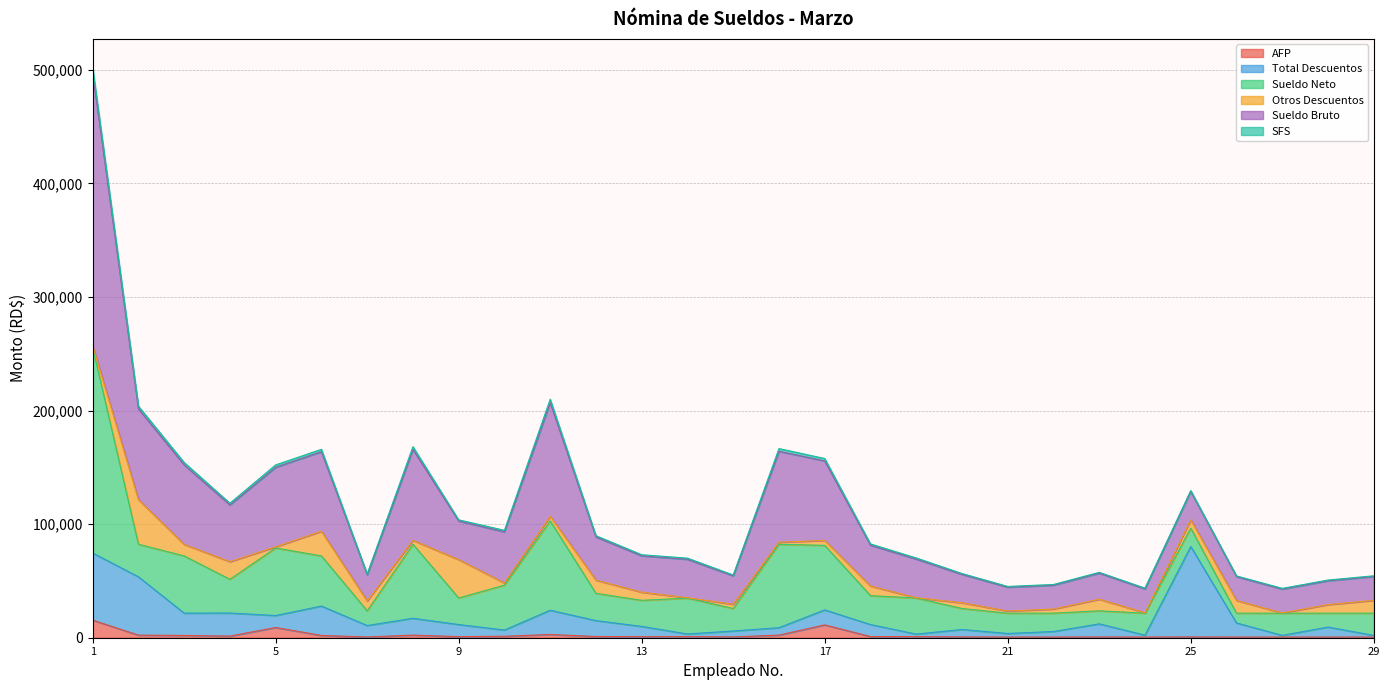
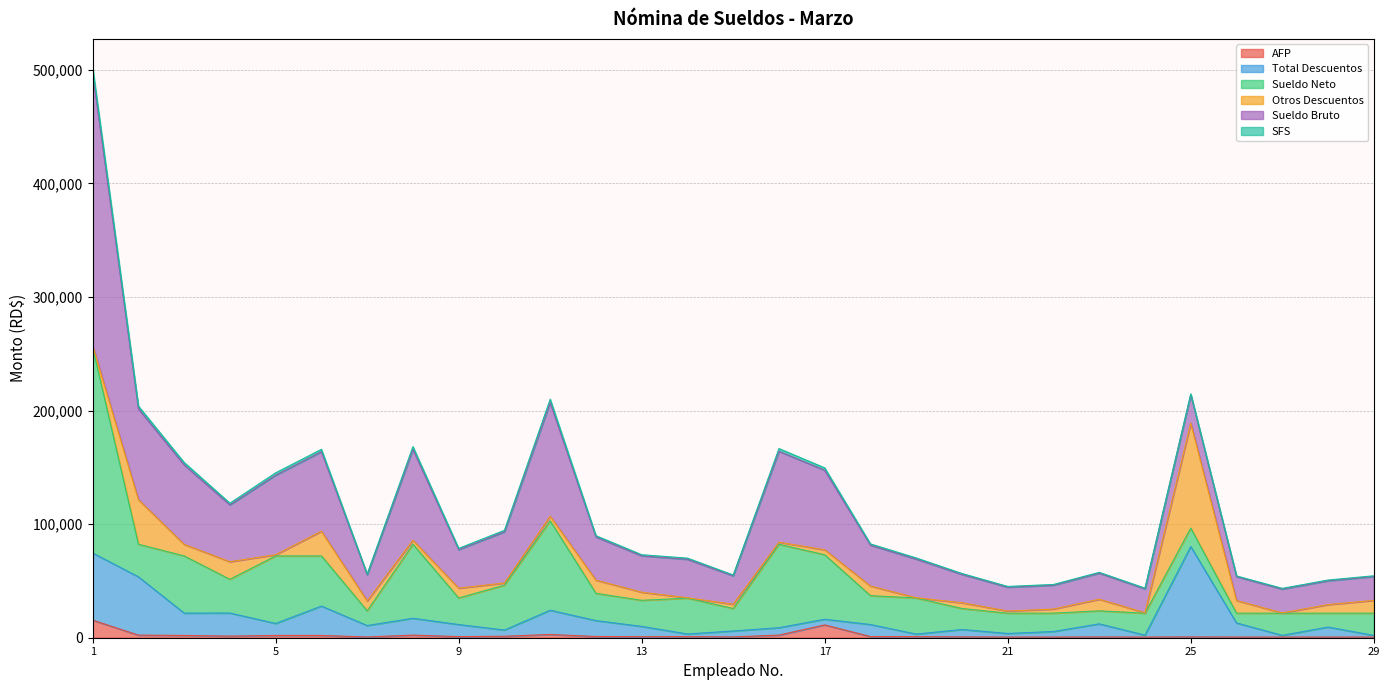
  {
    "AFP": {
      "1": "15,000",
-     "5": "9,000",
+     "5": "2,000",
      "9": "1,000",
      "13": "1,000",
      "17": "11,000",
      "21": "1,000",
      "25": "1,000"
    },
    "Total Descuentos": {
      "1": "59,000",
      "5": "11,000",
      "9": "11,000",
      "13": "9,000",
-     "17": "13,000",
+     "17": "5,000",
      "21": "3,000",
      "25": "80,000"
    },
    "Otros Descuentos": {
-     "9": "34,000",
+     "9": "9,000",
      "13": "7,000",
      "17": "4,000",
-     "25": "7,000",
+     "25": "92,000",
      "29": "11,000"
    },
    "Sueldo Bruto": {
      "1": "240,000"
    }
  }
